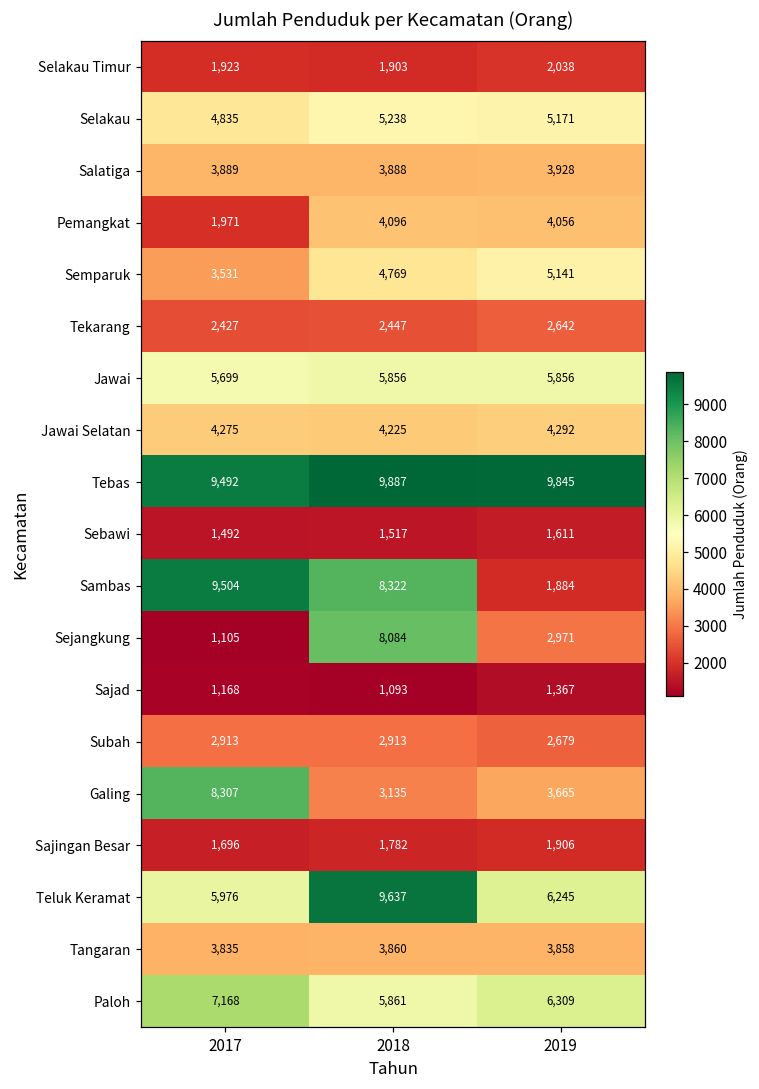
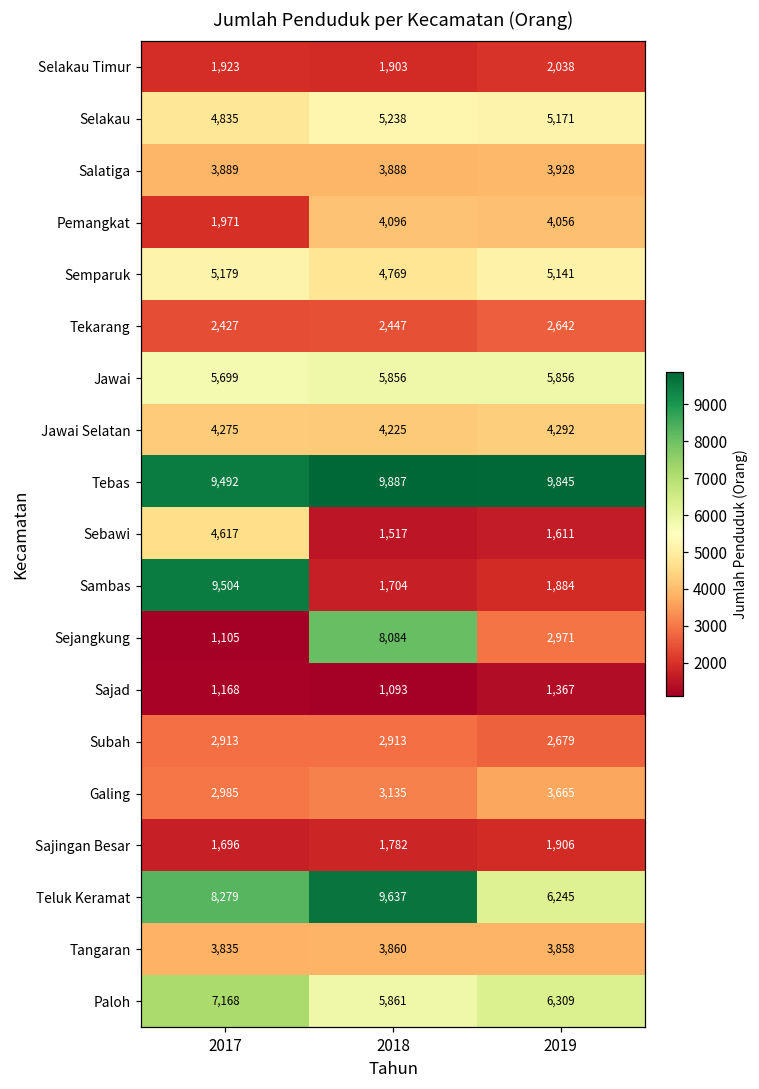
  {
    "Selakau Timur": {
      "2017": "1,923",
      "2018": "1,903",
      "2019": "2,038"
    },
    "Selakau": {
      "2017": "4,835",
      "2018": "5,238",
      "2019": "5,171"
    },
    "Salatiga": {
      "2017": "3,889",
      "2018": "3,888",
      "2019": "3,928"
    },
    "Pemangkat": {
      "2017": "1,971",
      "2018": "4,096",
      "2019": "4,056"
    },
    "Semparuk": {
-     "2017": "3,531",
+     "2017": "5,179",
      "2018": "4,769",
      "2019": "5,141"
    },
    "Tekarang": {
      "2017": "2,427",
      "2018": "2,447",
      "2019": "2,642"
    },
    "Jawai": {
      "2017": "5,699",
      "2018": "5,856",
      "2019": "5,856"
    },
    "Jawai Selatan": {
      "2017": "4,275",
      "2018": "4,225",
      "2019": "4,292"
    },
    "Tebas": {
      "2017": "9,492",
      "2018": "9,887",
      "2019": "9,845"
    },
    "Sebawi": {
-     "2017": "1,492",
+     "2017": "4,617",
      "2018": "1,517",
      "2019": "1,611"
    },
    "Sambas": {
      "2017": "9,504",
-     "2018": "8,322",
+     "2018": "1,704",
      "2019": "1,884"
    },
    "Sejangkung": {
      "2017": "1,105",
      "2018": "8,084",
      "2019": "2,971"
    },
    "Sajad": {
      "2017": "1,168",
      "2018": "1,093",
      "2019": "1,367"
    },
    "Subah": {
      "2017": "2,913",
      "2018": "2,913",
      "2019": "2,679"
    },
    "Galing": {
-     "2017": "8,307",
+     "2017": "2,985",
      "2018": "3,135",
      "2019": "3,665"
    },
    "Sajingan Besar": {
      "2017": "1,696",
      "2018": "1,782",
      "2019": "1,906"
    },
    "Teluk Keramat": {
-     "2017": "5,976",
+     "2017": "8,279",
      "2018": "9,637",
      "2019": "6,245"
    },
    "Tangaran": {
      "2017": "3,835",
      "2018": "3,860",
      "2019": "3,858"
    },
    "Paloh": {
      "2017": "7,168",
      "2018": "5,861",
      "2019": "6,309"
    }
  }
